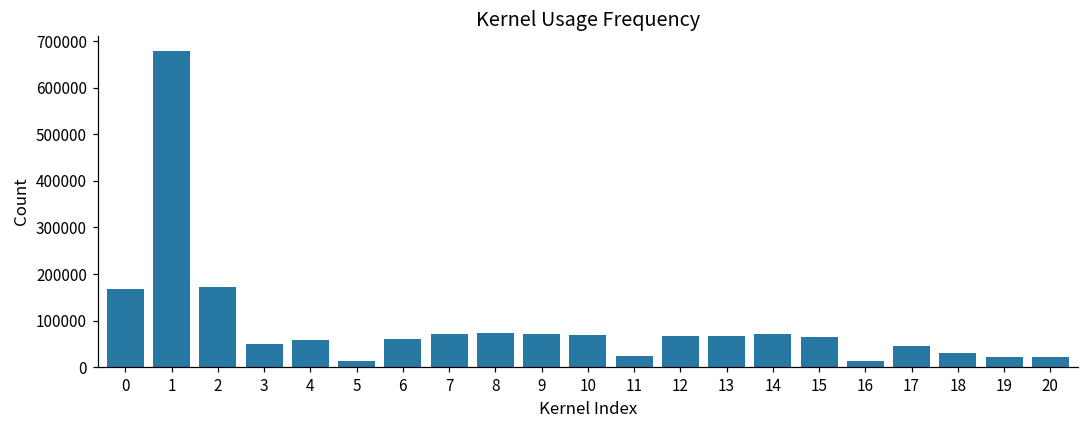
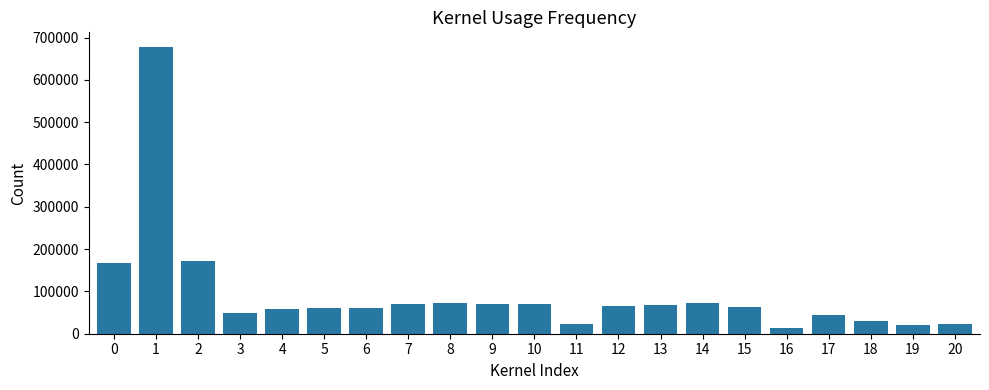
  {
    "0": 170000,
    "1": 680000,
    "2": 170000,
    "3": 50000,
    "4": 60000,
-   "5": 10000,
+   "5": 60000,
    "6": 60000,
    "7": 70000,
    "8": 70000,
    "9": 70000,
    "10": 70000,
    "11": 20000,
    "12": 70000,
    "13": 70000,
    "14": 70000,
    "15": 60000,
    "16": 10000,
    "17": 50000,
    "18": 30000,
    "19": 20000,
    "20": 20000
  }
